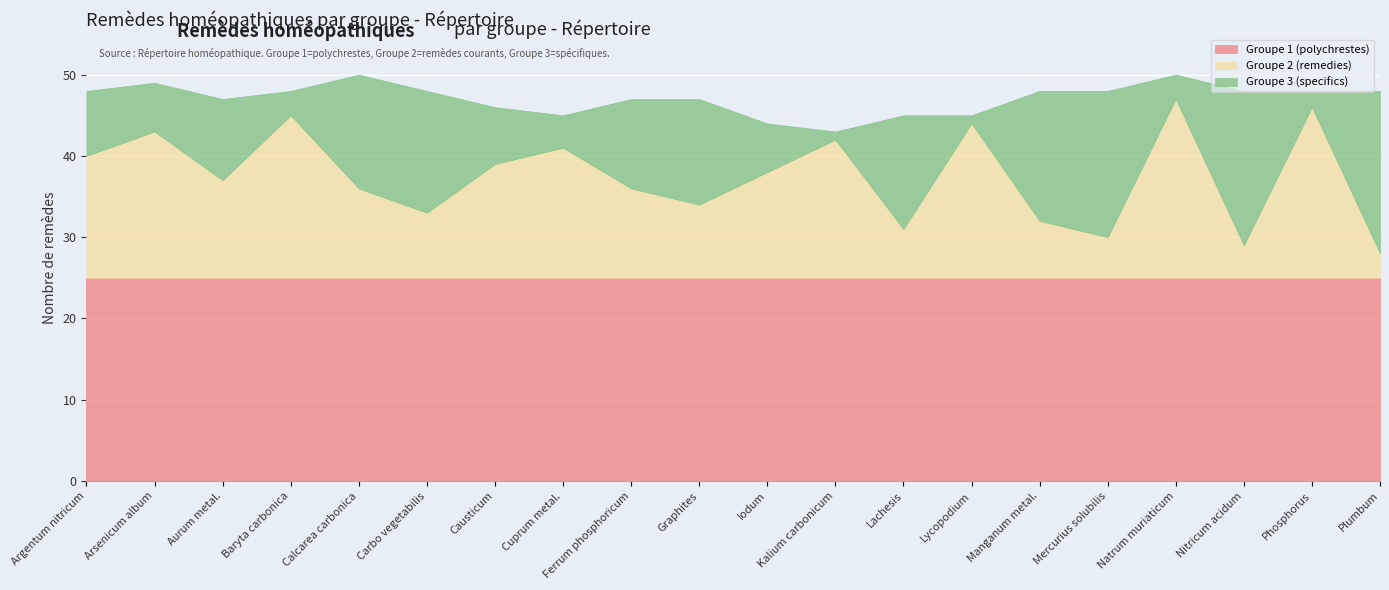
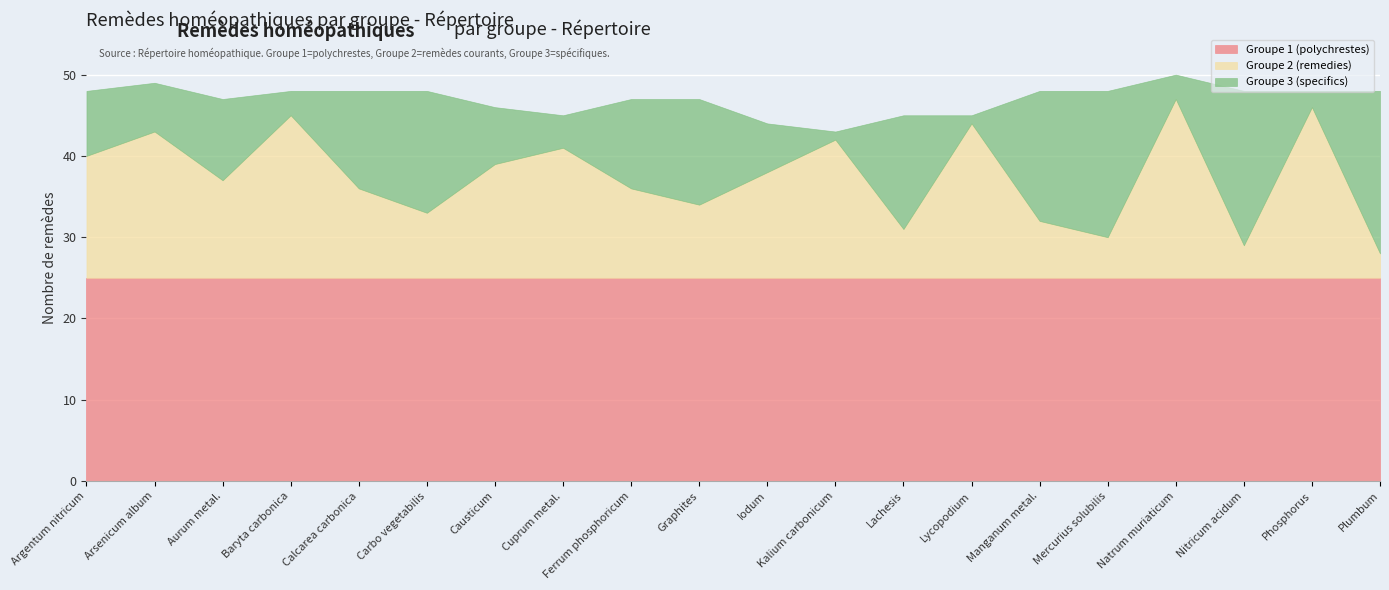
  {
    "Groupe 1 (polychrestes)": {
      "Argentum nitricum": 25,
      "Arsenicum album": 25,
      "Aurum metal.": 25,
      "Baryta carbonica": 25,
      "Calcarea carbonica": 25,
      "Carbo vegetabilis": 25,
      "Causticum": 25,
      "Cuprum metal.": 25,
      "Ferrum phosphoricum": 25,
      "Graphites": 25,
      "Iodum": 25,
      "Kalium carbonicum": 25,
      "Lachesis": 25,
      "Lycopodium": 25,
      "Manganum metal.": 25,
      "Mercurius solubilis": 25,
      "Natrum muriaticum": 25,
      "Nitricum acidum": 25,
      "Phosphorus": 25,
      "Plumbum": 25
    },
    "Groupe 2 (remedies)": {
      "Argentum nitricum": 15,
      "Arsenicum album": 18,
      "Aurum metal.": 12,
      "Baryta carbonica": 20,
      "Calcarea carbonica": 11,
      "Carbo vegetabilis": 8,
      "Causticum": 14,
      "Cuprum metal.": 16,
      "Ferrum phosphoricum": 11,
      "Graphites": 9,
      "Iodum": 13,
      "Kalium carbonicum": 17,
      "Lachesis": 6,
      "Lycopodium": 19,
      "Manganum metal.": 7,
      "Mercurius solubilis": 5,
      "Natrum muriaticum": 22,
      "Nitricum acidum": 4,
      "Phosphorus": 21,
      "Plumbum": 3
    },
    "Groupe 3 (specifics)": {
      "Argentum nitricum": 8,
      "Arsenicum album": 6,
      "Aurum metal.": 10,
      "Baryta carbonica": 3,
-     "Calcarea carbonica": 14,
+     "Calcarea carbonica": 12,
      "Carbo vegetabilis": 15,
      "Causticum": 7,
      "Cuprum metal.": 4,
      "Ferrum phosphoricum": 11,
      "Graphites": 13,
      "Iodum": 6,
      "Kalium carbonicum": 1,
      "Lachesis": 14,
      "Lycopodium": 1,
      "Manganum metal.": 16,
      "Mercurius solubilis": 18,
      "Natrum muriaticum": 3,
      "Plumbum": 20
    }
  }
